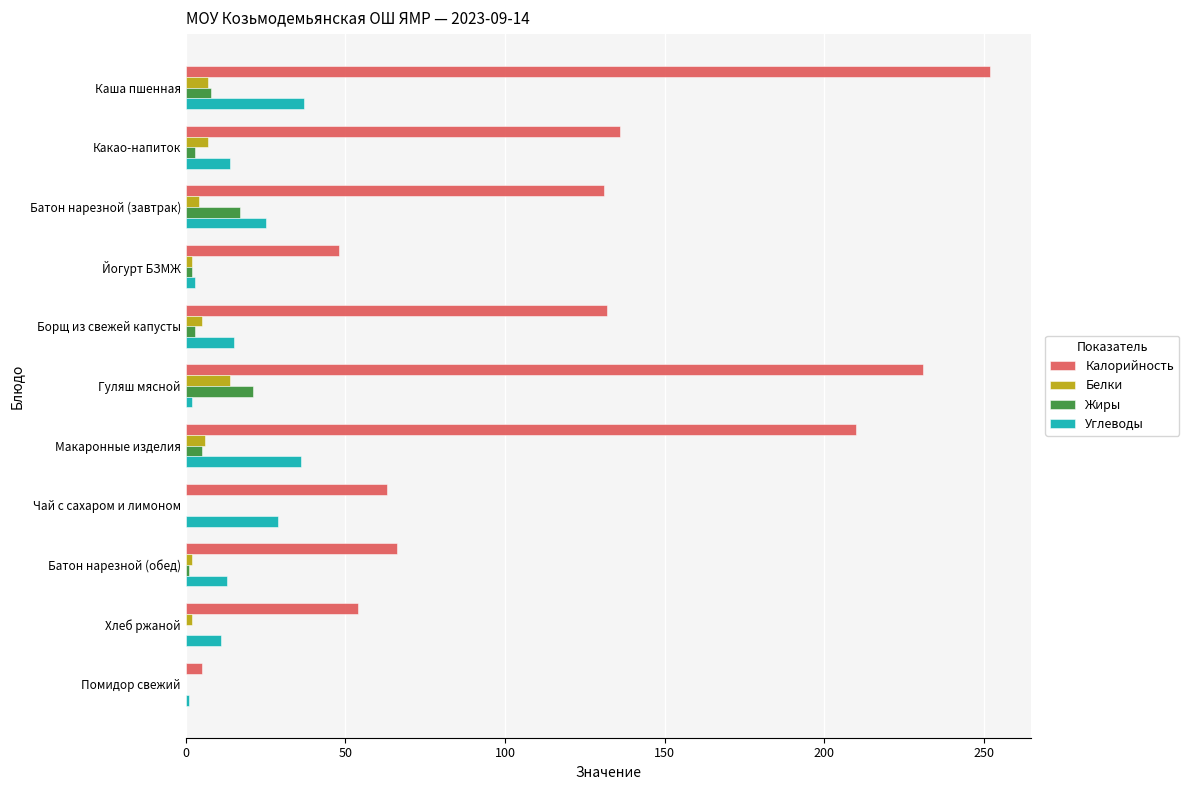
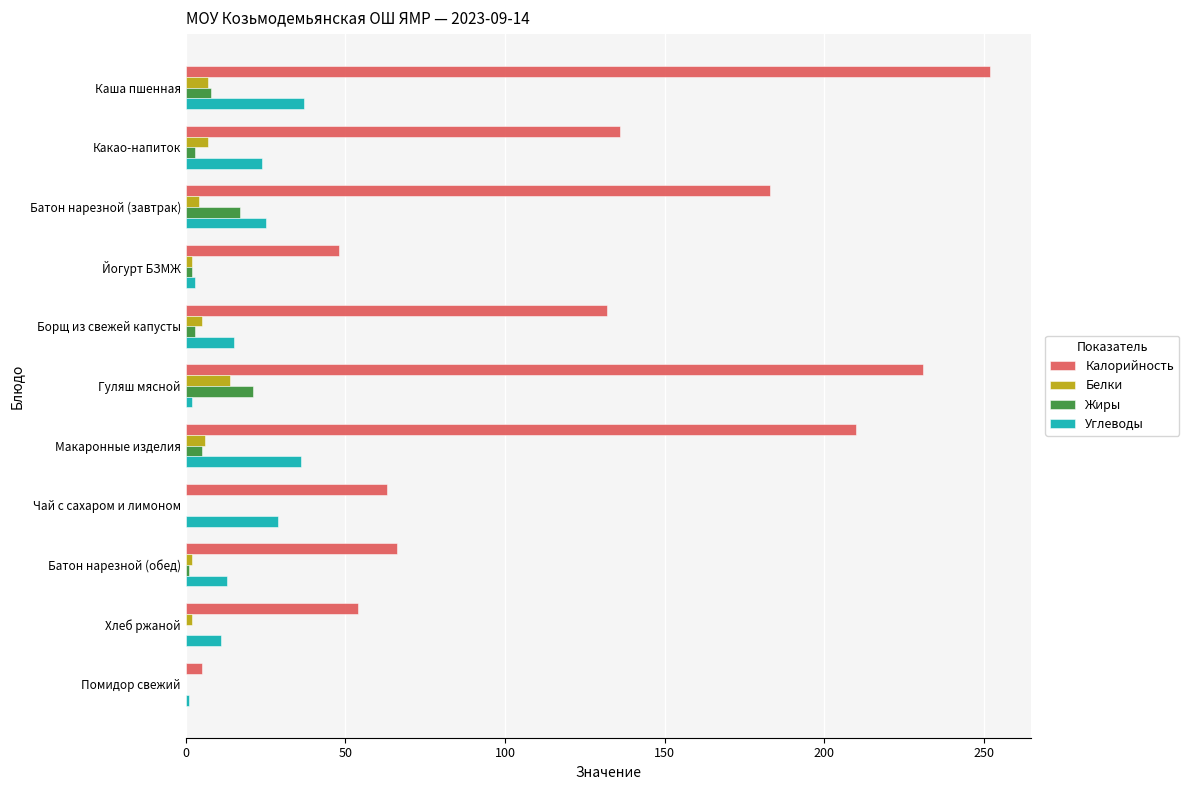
  {
    "Калорийность": {
      "Каша пшенная": 252,
      "Какао-напиток": 136,
-     "Батон нарезной (завтрак)": 131,
+     "Батон нарезной (завтрак)": 183,
      "Йогурт БЗМЖ": 48,
      "Борщ из свежей капусты": 132,
      "Гуляш мясной": 231,
      "Макаронные изделия": 210,
      "Чай с сахаром и лимоном": 63,
      "Батон нарезной (обед)": 66,
      "Хлеб ржаной": 54,
      "Помидор свежий": 5
    },
    "Белки": {
      "Каша пшенная": 7,
      "Какао-напиток": 7,
      "Батон нарезной (завтрак)": 4,
      "Йогурт БЗМЖ": 2,
      "Борщ из свежей капусты": 5,
      "Гуляш мясной": 14,
      "Макаронные изделия": 6,
      "Чай с сахаром и лимоном": 0,
      "Батон нарезной (обед)": 2,
      "Хлеб ржаной": 2,
      "Помидор свежий": 0
    },
    "Жиры": {
      "Каша пшенная": 8,
      "Какао-напиток": 3,
      "Батон нарезной (завтрак)": 17,
      "Йогурт БЗМЖ": 2,
      "Борщ из свежей капусты": 3,
      "Гуляш мясной": 21,
      "Макаронные изделия": 5,
      "Чай с сахаром и лимоном": 0,
      "Батон нарезной (обед)": 1,
      "Хлеб ржаной": 0,
      "Помидор свежий": 0
    },
    "Углеводы": {
      "Каша пшенная": 37,
-     "Какао-напиток": 14,
+     "Какао-напиток": 24,
      "Батон нарезной (завтрак)": 25,
      "Йогурт БЗМЖ": 3,
      "Борщ из свежей капусты": 15,
      "Гуляш мясной": 2,
      "Макаронные изделия": 36,
      "Чай с сахаром и лимоном": 29,
      "Батон нарезной (обед)": 13,
      "Хлеб ржаной": 11,
      "Помидор свежий": 1
    }
  }
